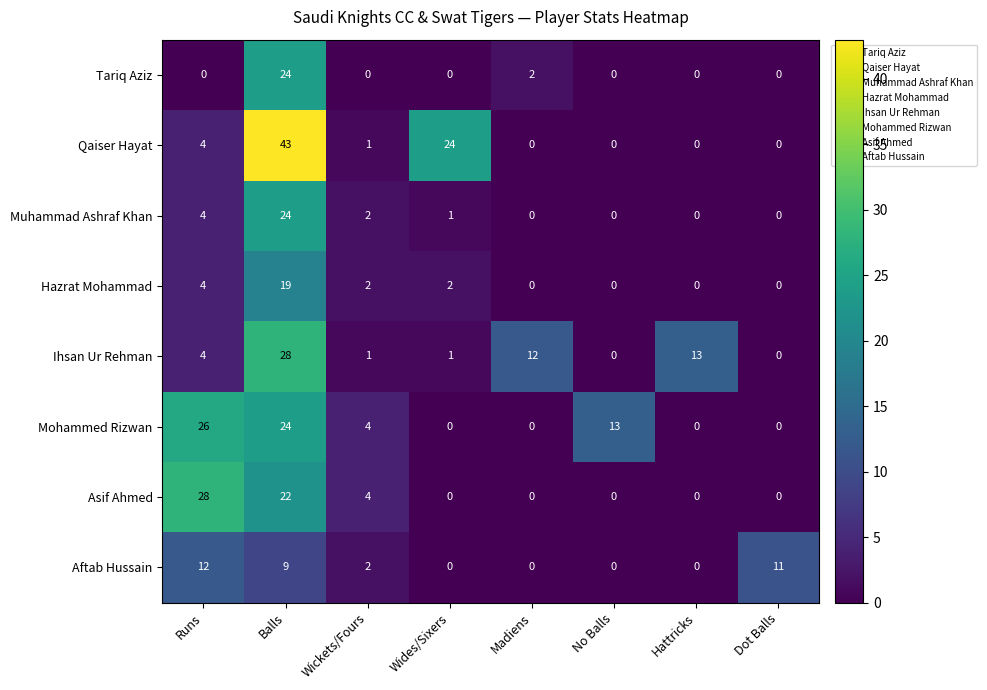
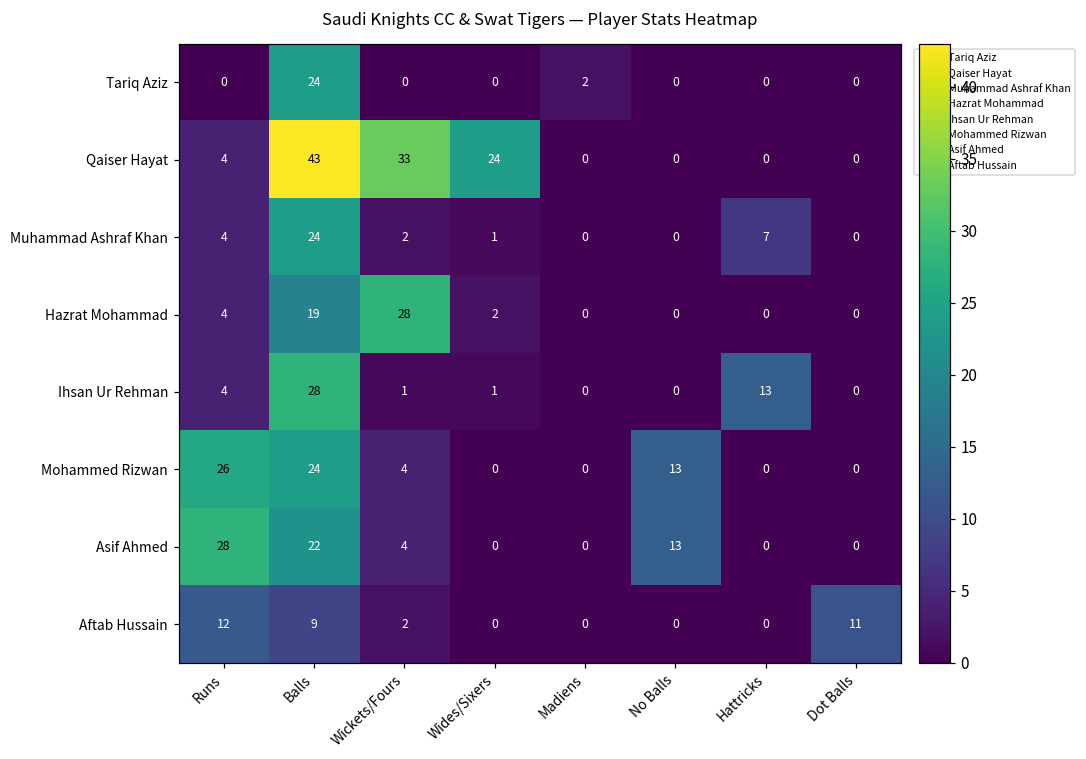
  {
    "Tariq Aziz": {
      "Runs": 0,
      "Balls": 24,
      "Wickets/Fours": 0,
      "Wides/Sixers": 0,
      "Madiens": 2,
      "No Balls": 0,
      "Hattricks": 0,
      "Dot Balls": 0
    },
    "Qaiser Hayat": {
      "Runs": 4,
      "Balls": 43,
-     "Wickets/Fours": 1,
+     "Wickets/Fours": 33,
      "Wides/Sixers": 24,
      "Madiens": 0,
      "No Balls": 0,
      "Hattricks": 0,
      "Dot Balls": 0
    },
    "Muhammad Ashraf Khan": {
      "Runs": 4,
      "Balls": 24,
      "Wickets/Fours": 2,
      "Wides/Sixers": 1,
      "Madiens": 0,
      "No Balls": 0,
-     "Hattricks": 0,
+     "Hattricks": 7,
      "Dot Balls": 0
    },
    "Hazrat Mohammad": {
      "Runs": 4,
      "Balls": 19,
-     "Wickets/Fours": 2,
+     "Wickets/Fours": 28,
      "Wides/Sixers": 2,
      "Madiens": 0,
      "No Balls": 0,
      "Hattricks": 0,
      "Dot Balls": 0
    },
    "Ihsan Ur Rehman": {
      "Runs": 4,
      "Balls": 28,
      "Wickets/Fours": 1,
      "Wides/Sixers": 1,
-     "Madiens": 12,
+     "Madiens": 0,
      "No Balls": 0,
      "Hattricks": 13,
      "Dot Balls": 0
    },
    "Mohammed Rizwan": {
      "Runs": 26,
      "Balls": 24,
      "Wickets/Fours": 4,
      "Wides/Sixers": 0,
      "Madiens": 0,
      "No Balls": 13,
      "Hattricks": 0,
      "Dot Balls": 0
    },
    "Asif Ahmed": {
      "Runs": 28,
      "Balls": 22,
      "Wickets/Fours": 4,
      "Wides/Sixers": 0,
      "Madiens": 0,
-     "No Balls": 0,
+     "No Balls": 13,
      "Hattricks": 0,
      "Dot Balls": 0
    },
    "Aftab Hussain": {
      "Runs": 12,
      "Balls": 9,
      "Wickets/Fours": 2,
      "Wides/Sixers": 0,
      "Madiens": 0,
      "No Balls": 0,
      "Hattricks": 0,
      "Dot Balls": 11
    }
  }
